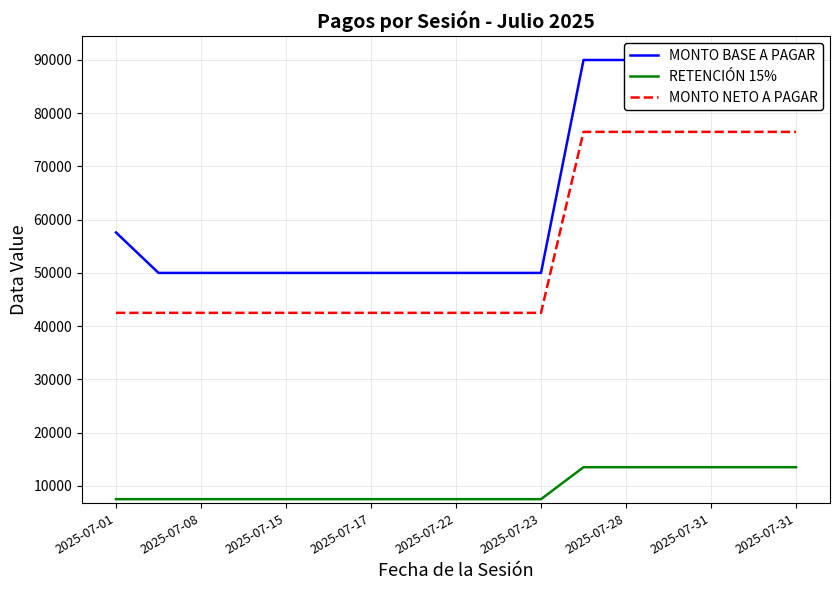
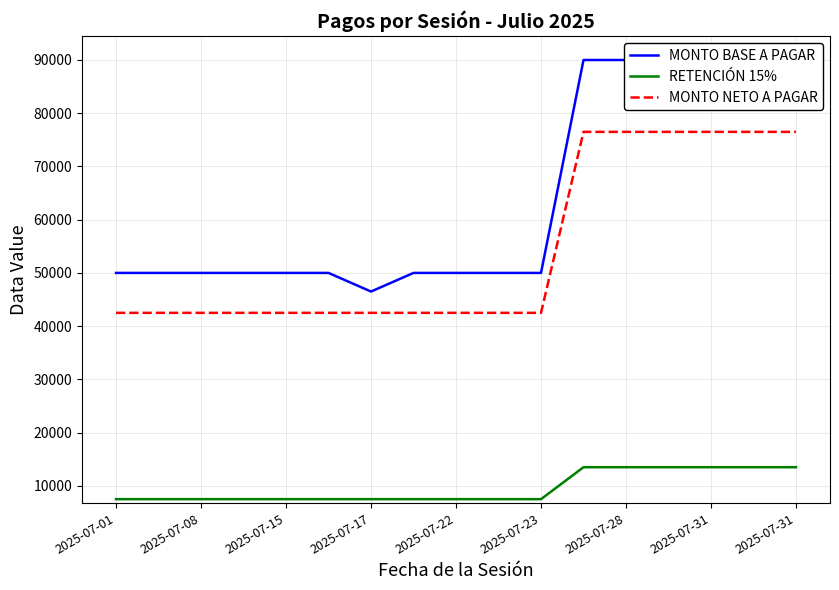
  {
    "MONTO BASE A PAGAR": {
-     "2025-07-01": 58000,
-     "2025-07-17": 50000
+     "2025-07-01": 50000,
+     "2025-07-17": 47000
    },
    "RETENCIÓN 15%": {
      "2025-07-01": 8000,
      "2025-07-17": 8000
    },
    "MONTO NETO A PAGAR": {
      "2025-07-01": 43000,
      "2025-07-17": 43000
    }
  }
